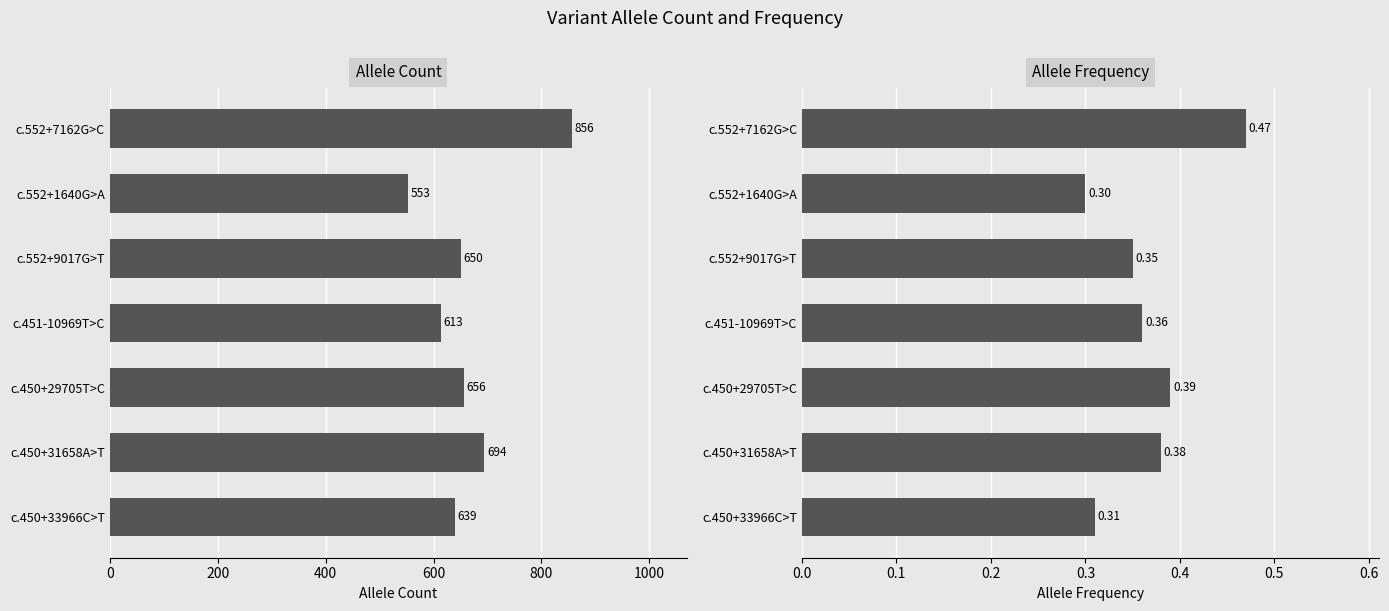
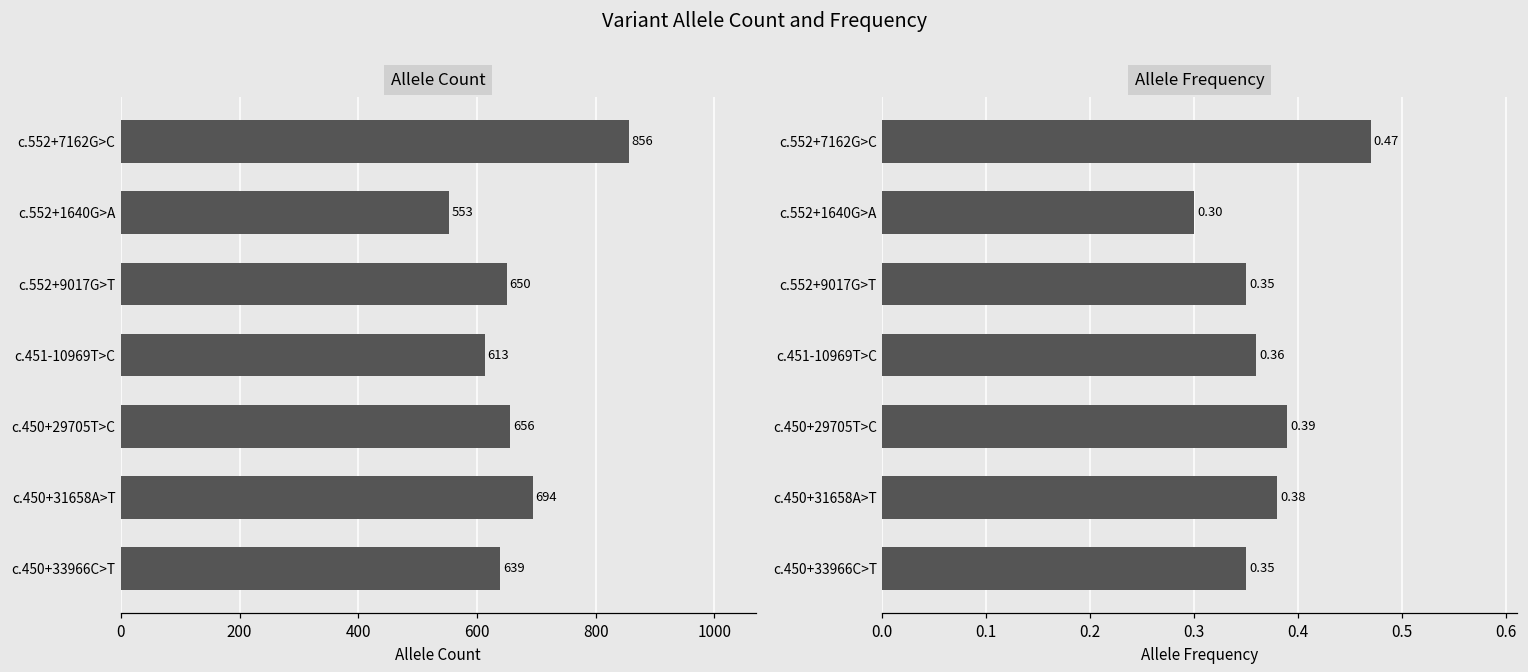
  {
    "Allele Count": {
      "c.552+7162G>C": 856,
      "c.552+1640G>A": 553,
      "c.552+9017G>T": 650,
      "c.451-10969T>C": 613,
      "c.450+29705T>C": 656,
      "c.450+31658A>T": 694,
      "c.450+33966C>T": 639
    },
    "Allele Frequency": {
      "c.552+7162G>C": 0.47,
      "c.552+1640G>A": 0.30,
      "c.552+9017G>T": 0.35,
      "c.451-10969T>C": 0.36,
      "c.450+29705T>C": 0.39,
      "c.450+31658A>T": 0.38,
-     "c.450+33966C>T": 0.31
+     "c.450+33966C>T": 0.35
    }
  }
